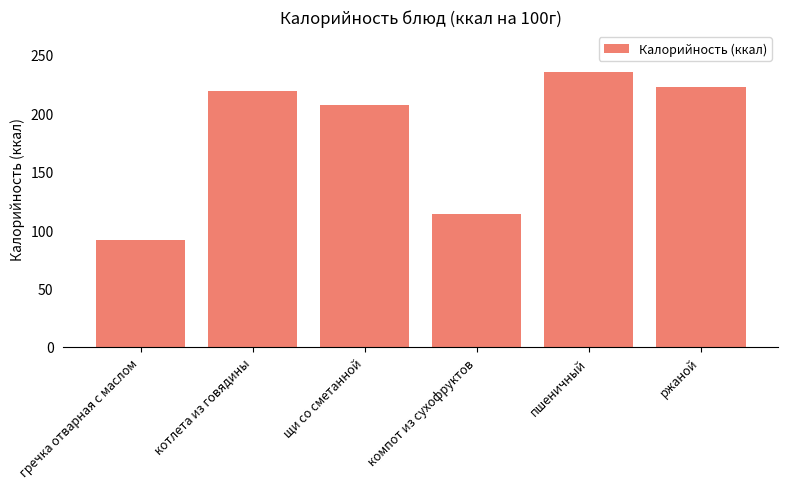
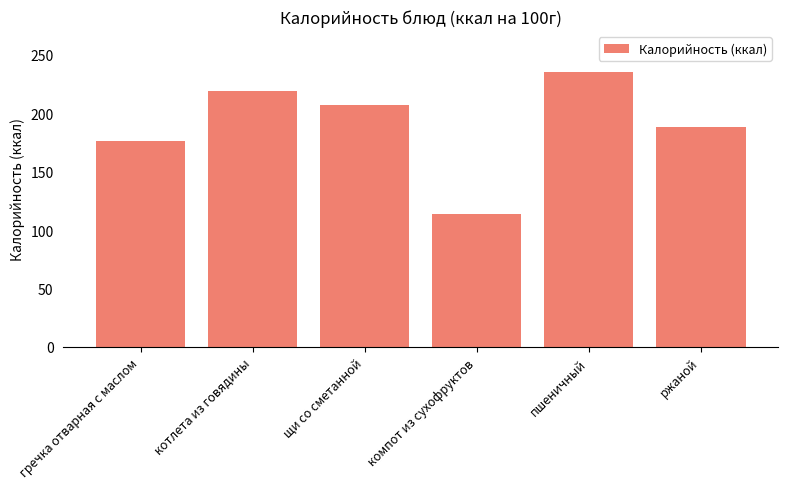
  {
-   "гречка отварная с маслом": 92,
+   "гречка отварная с маслом": 176,
    "котлета из говядины": 219,
    "щи со сметанной": 207,
    "компот из сухофруктов": 114,
    "пшеничный": 235,
-   "ржаной": 222
+   "ржаной": 188
  }
